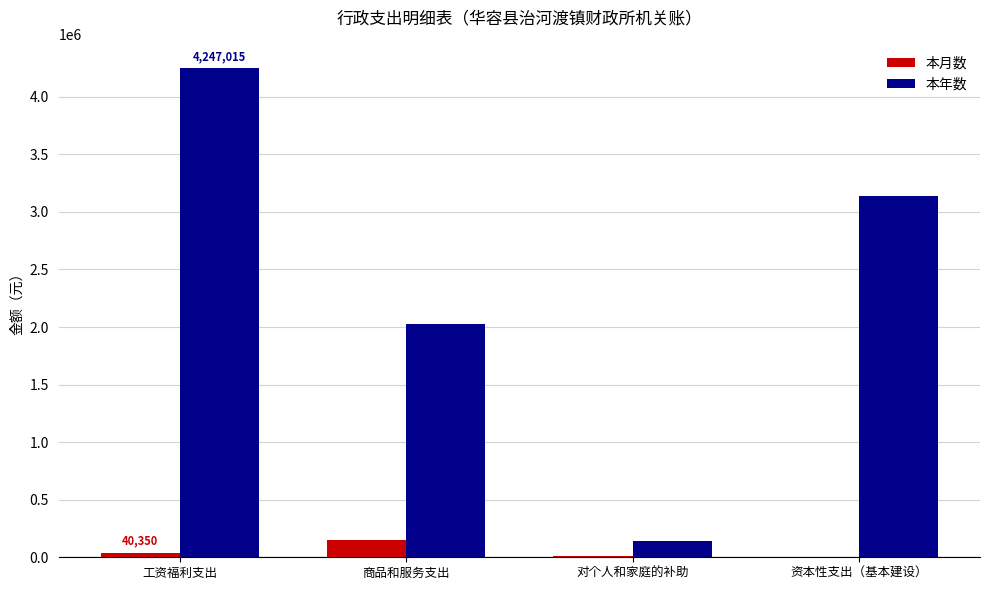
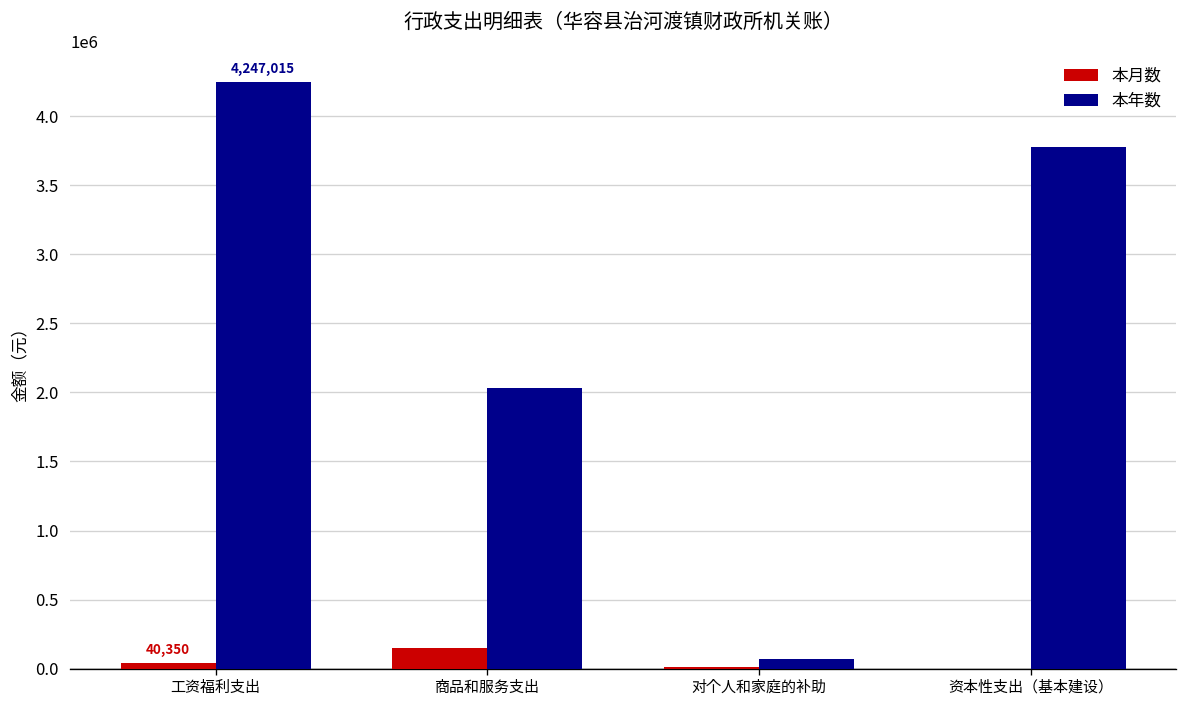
  {
    "本月数": {
      "工资福利支出": "40,350"
    },
    "本年数": {
      "商品和服务支出": "2030000",
-     "对个人和家庭的补助": "140000",
-     "资本性支出（基本建设）": "3140000"
+     "对个人和家庭的补助": "70000",
+     "资本性支出（基本建设）": "3780000"
    }
  }
